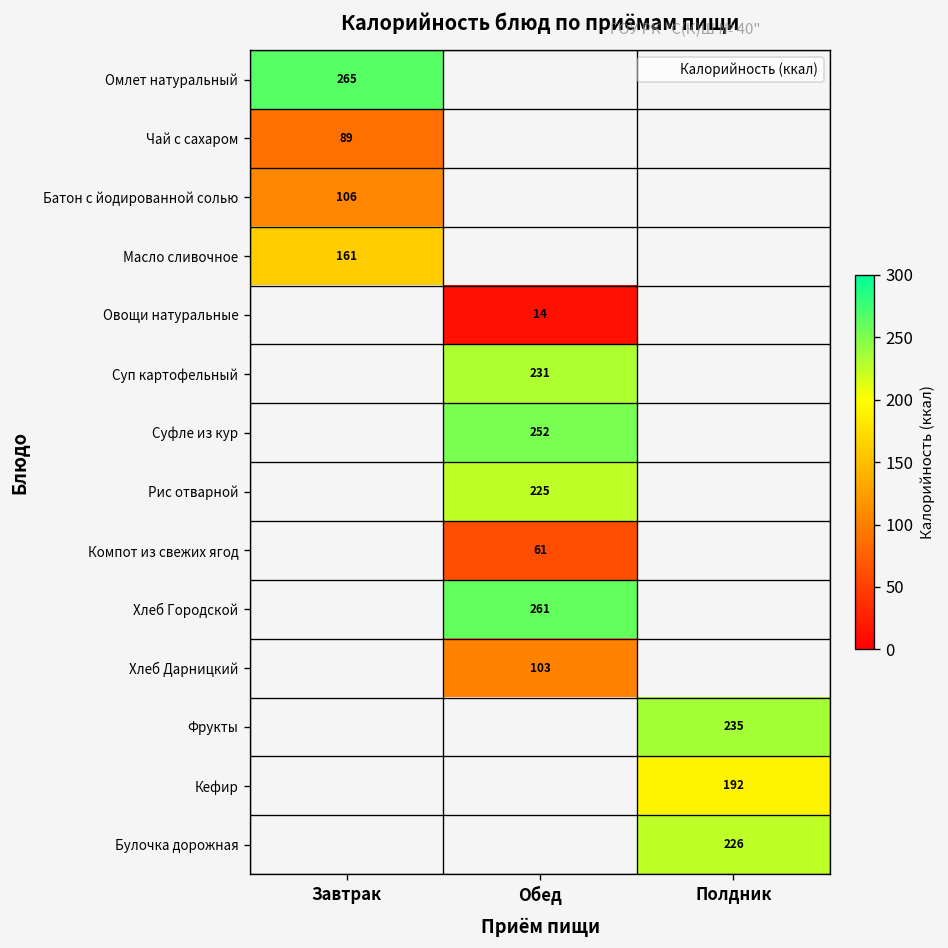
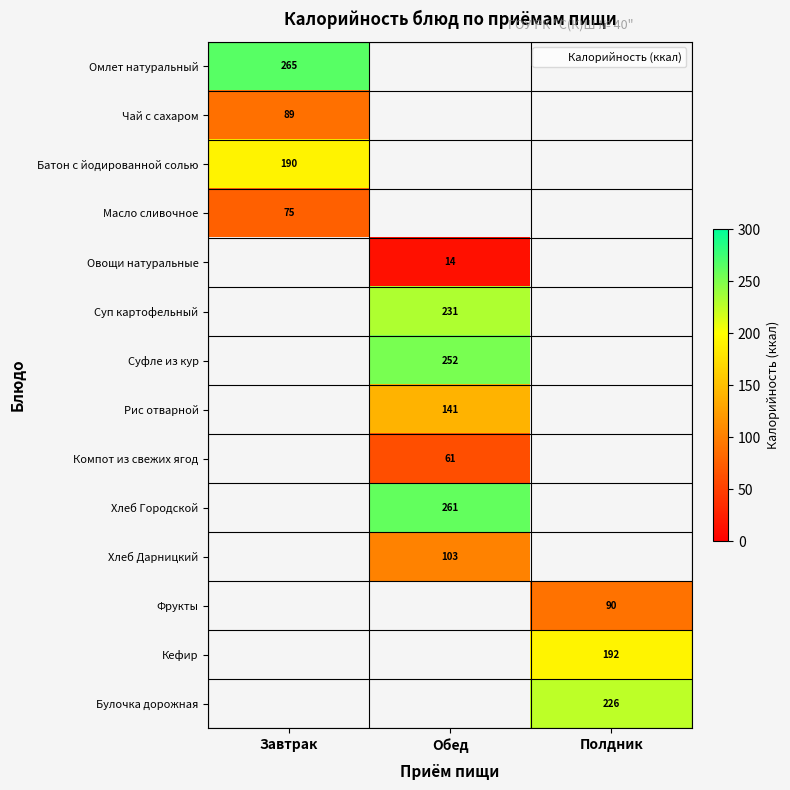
  {
    "Омлет натуральный": {
      "Завтрак": 265
    },
    "Чай с сахаром": {
      "Завтрак": 89
    },
    "Батон с йодированной солью": {
-     "Завтрак": 106
+     "Завтрак": 190
    },
    "Масло сливочное": {
-     "Завтрак": 161
+     "Завтрак": 75
    },
    "Овощи натуральные": {
      "Обед": 14
    },
    "Суп картофельный": {
      "Обед": 231
    },
    "Суфле из кур": {
      "Обед": 252
    },
    "Рис отварной": {
-     "Обед": 225
+     "Обед": 141
    },
    "Компот из свежих ягод": {
      "Обед": 61
    },
    "Хлеб Городской": {
      "Обед": 261
    },
    "Хлеб Дарницкий": {
      "Обед": 103
    },
    "Фрукты": {
-     "Полдник": 235
+     "Полдник": 90
    },
    "Кефир": {
      "Полдник": 192
    },
    "Булочка дорожная": {
      "Полдник": 226
    }
  }
